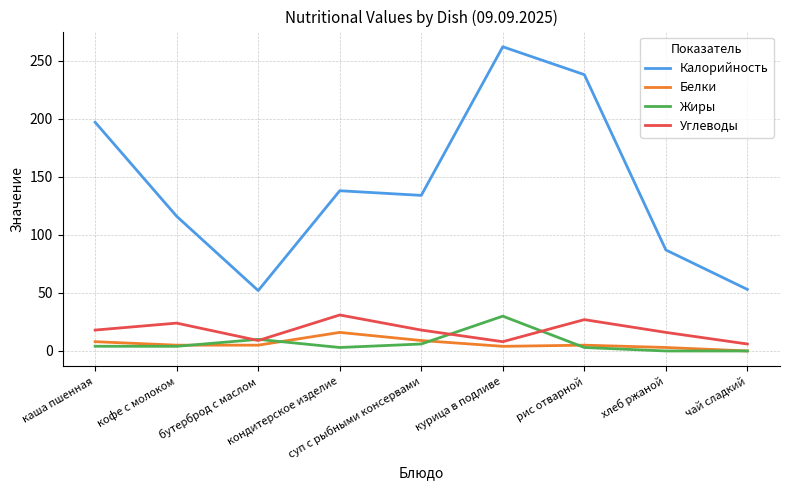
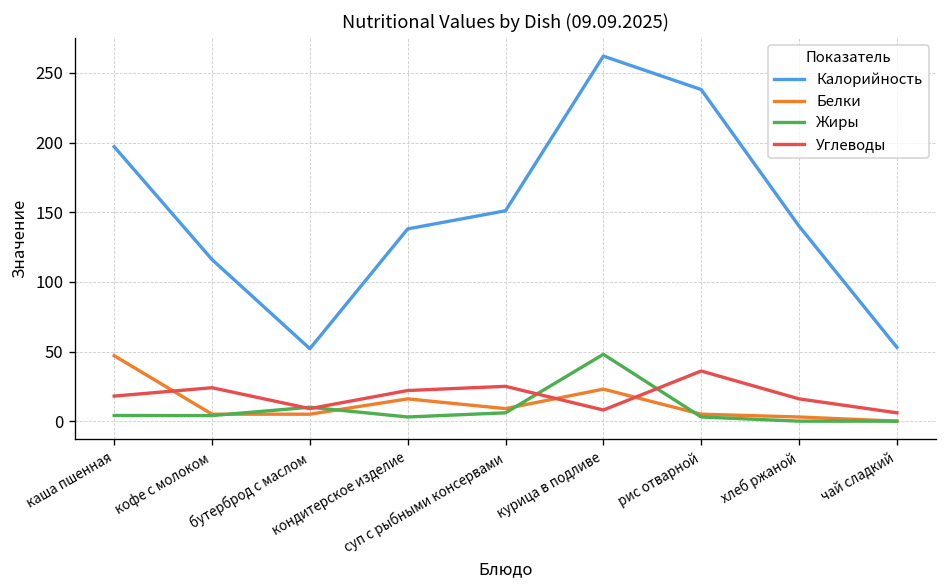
  {
    "Калорийность": {
      "каша пшенная": 197,
      "кофе с молоком": 116,
      "бутерброд с маслом": 52,
      "кондитерское изделие": 138,
-     "суп с рыбными консервами": 134,
+     "суп с рыбными консервами": 151,
      "курица в подливе": 262,
      "рис отварной": 238,
-     "хлеб ржаной": 87,
+     "хлеб ржаной": 140,
      "чай сладкий": 53
    },
    "Белки": {
-     "каша пшенная": 8,
+     "каша пшенная": 47,
      "бутерброд с маслом": 5,
      "кондитерское изделие": 16,
      "суп с рыбными консервами": 9,
-     "курица в подливе": 4,
+     "курица в подливе": 23,
      "хлеб ржаной": 3
    },
    "Жиры": {
      "каша пшенная": 4,
      "кондитерское изделие": 3,
      "суп с рыбными консервами": 6,
-     "курица в подливе": 30,
+     "курица в подливе": 48,
      "хлеб ржаной": 0
    },
    "Углеводы": {
      "каша пшенная": 18,
      "кофе с молоком": 24,
-     "кондитерское изделие": 31,
-     "суп с рыбными консервами": 18,
+     "кондитерское изделие": 22,
+     "суп с рыбными консервами": 25,
      "курица в подливе": 8,
-     "рис отварной": 27,
+     "рис отварной": 36,
      "хлеб ржаной": 16,
      "чай сладкий": 6
    }
  }
